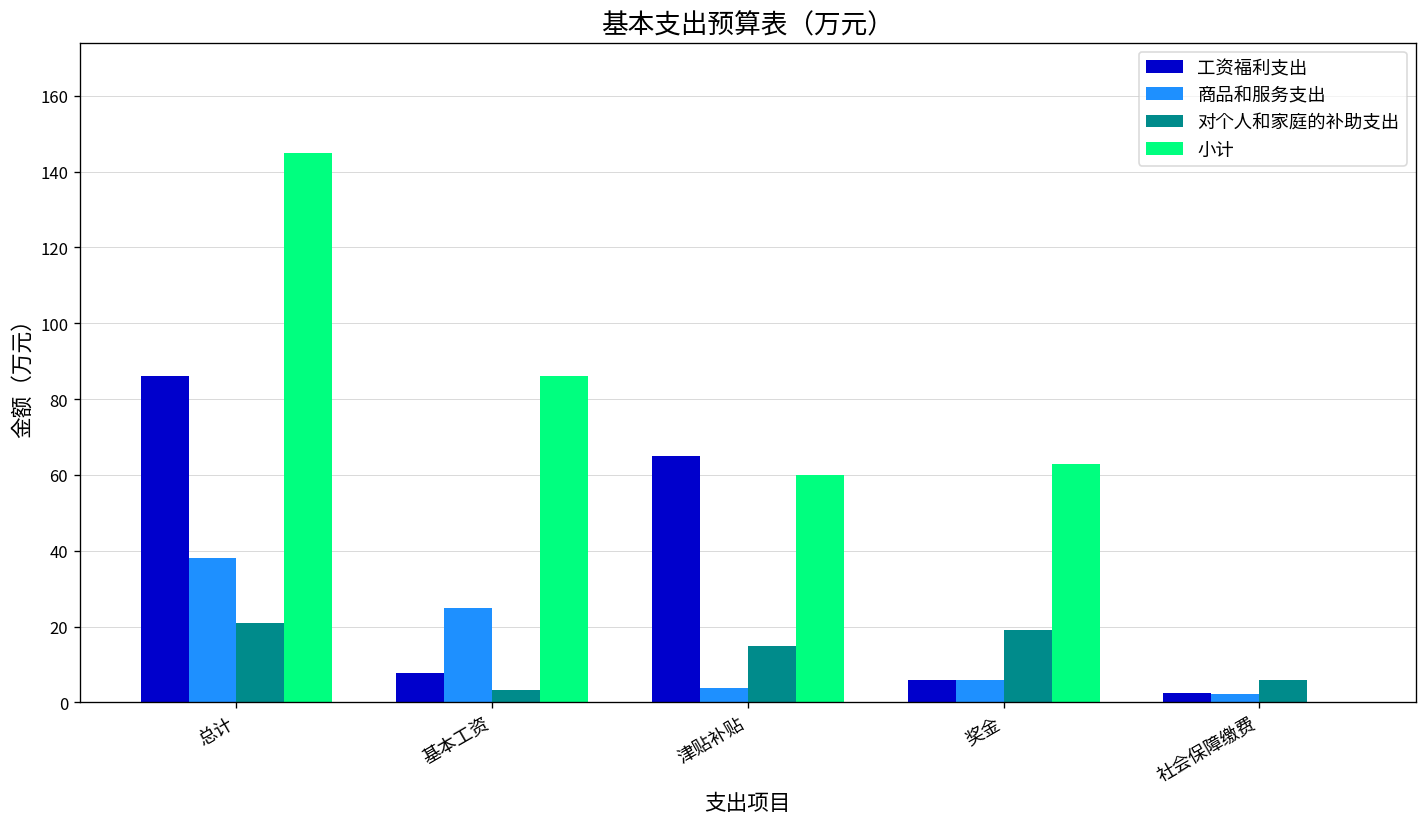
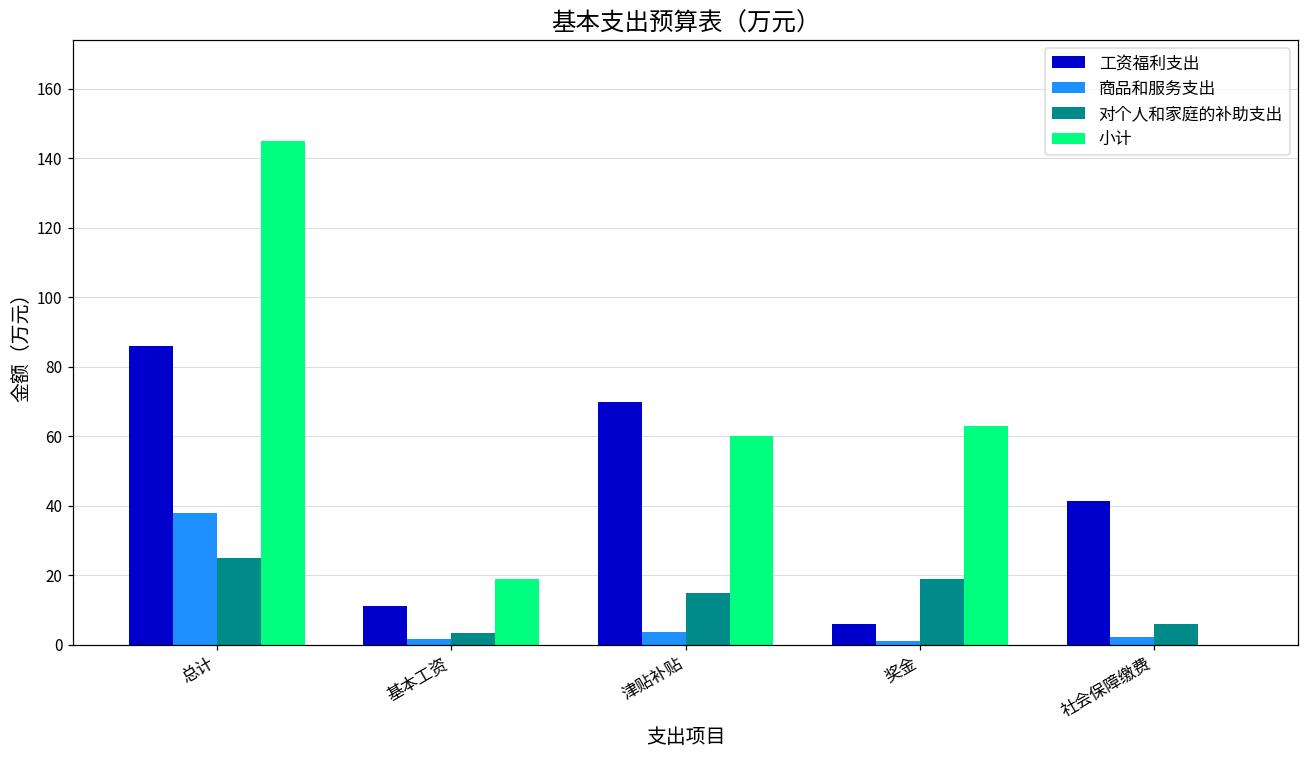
  {
    "工资福利支出": {
      "总计": 86,
-     "基本工资": 8,
-     "津贴补贴": 65,
+     "基本工资": 11,
+     "津贴补贴": 70,
      "奖金": 6,
-     "社会保障缴费": 3
+     "社会保障缴费": 41
    },
    "商品和服务支出": {
      "总计": 38,
-     "基本工资": 25,
+     "基本工资": 2,
      "津贴补贴": 4,
-     "奖金": 6,
+     "奖金": 1,
      "社会保障缴费": 2
    },
    "对个人和家庭的补助支出": {
-     "总计": 21,
+     "总计": 25,
      "基本工资": 3,
      "津贴补贴": 15,
      "奖金": 19,
      "社会保障缴费": 6
    },
    "小计": {
      "总计": 145,
-     "基本工资": 86,
+     "基本工资": 19,
      "津贴补贴": 60,
      "奖金": 63,
      "社会保障缴费": 0
    }
  }
